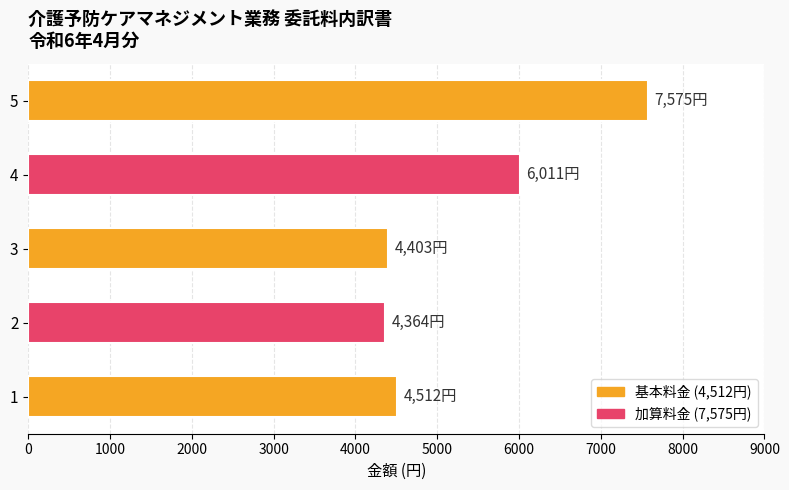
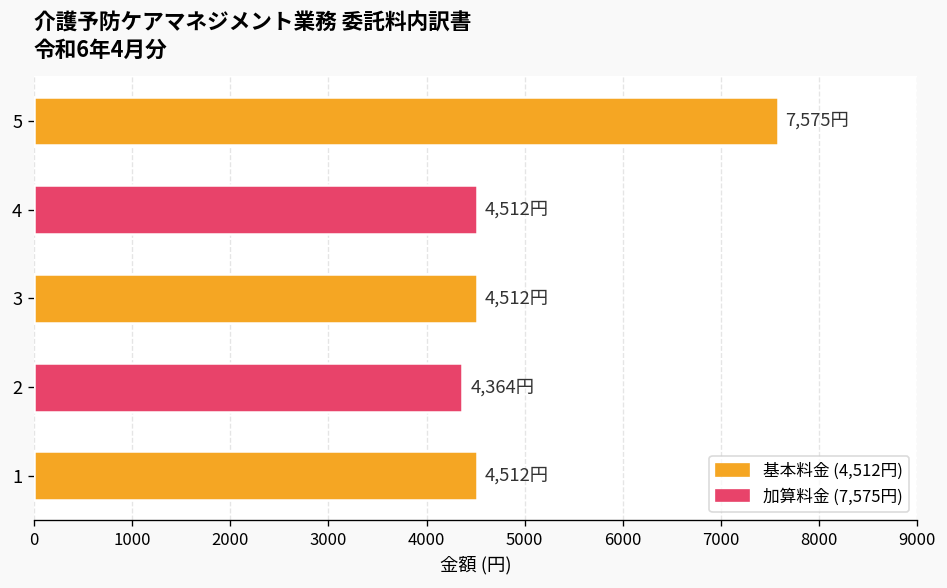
  {
    "5": "7,575円",
-   "4": "6,011円",
-   "3": "4,403円",
+   "4": "4,512円",
+   "3": "4,512円",
    "2": "4,364円",
    "1": "4,512円"
  }
